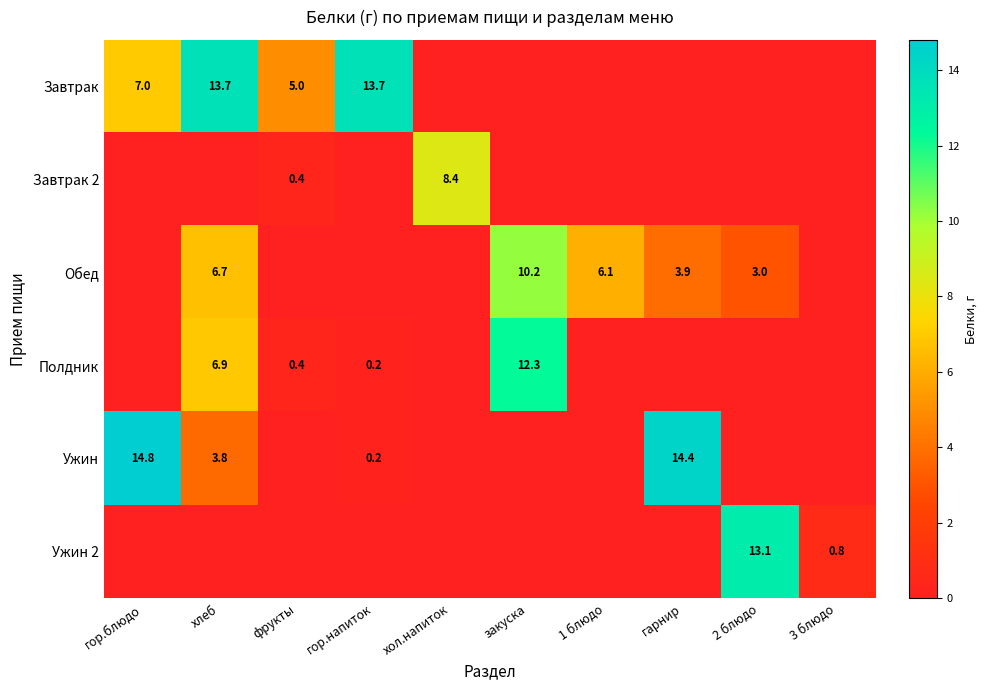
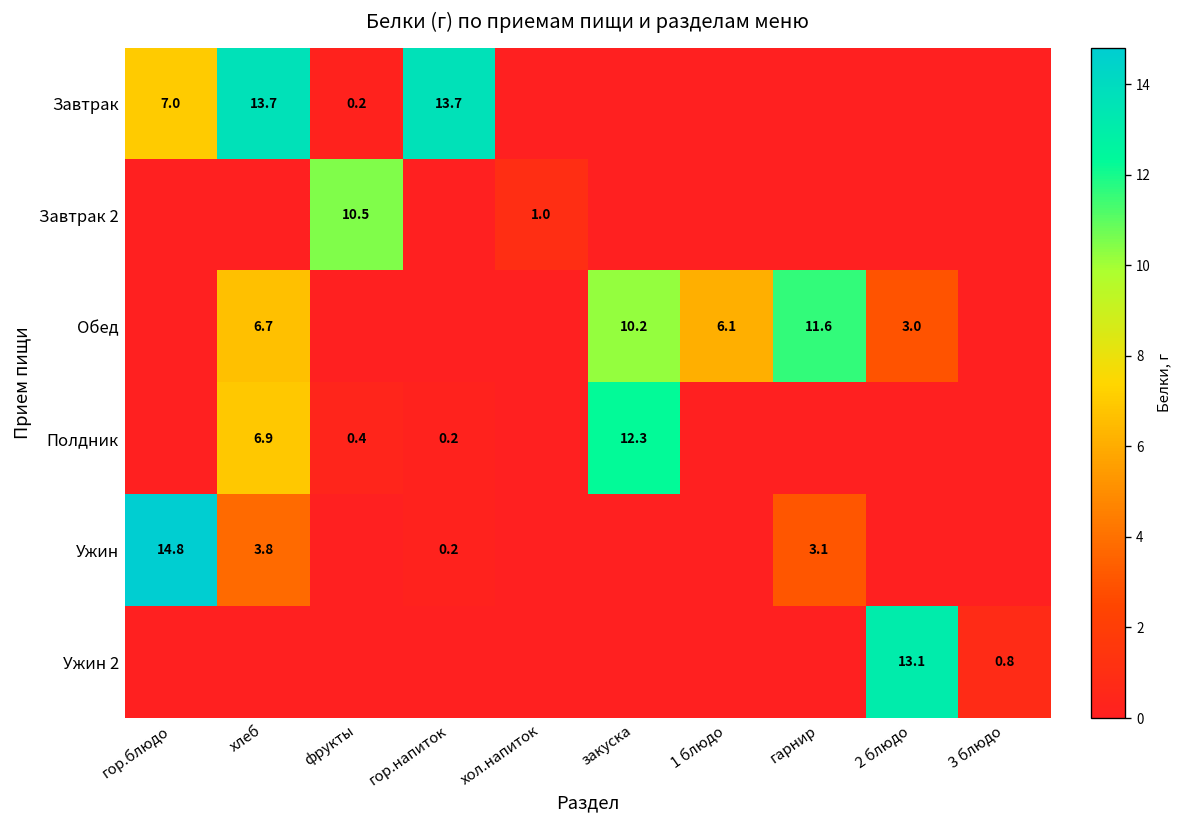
  {
    "Завтрак": {
      "гор.блюдо": 7.0,
      "хлеб": 13.7,
-     "фрукты": 5.0,
+     "фрукты": 0.2,
      "гор.напиток": 13.7
    },
    "Завтрак 2": {
-     "фрукты": 0.4,
-     "хол.напиток": 8.4
+     "фрукты": 10.5,
+     "хол.напиток": 1.0
    },
    "Обед": {
      "хлеб": 6.7,
      "закуска": 10.2,
      "1 блюдо": 6.1,
-     "гарнир": 3.9,
+     "гарнир": 11.6,
      "2 блюдо": 3.0
    },
    "Полдник": {
      "хлеб": 6.9,
      "фрукты": 0.4,
      "гор.напиток": 0.2,
      "закуска": 12.3
    },
    "Ужин": {
      "гор.блюдо": 14.8,
      "хлеб": 3.8,
      "гор.напиток": 0.2,
-     "гарнир": 14.4
+     "гарнир": 3.1
    },
    "Ужин 2": {
      "2 блюдо": 13.1,
      "3 блюдо": 0.8
    }
  }
